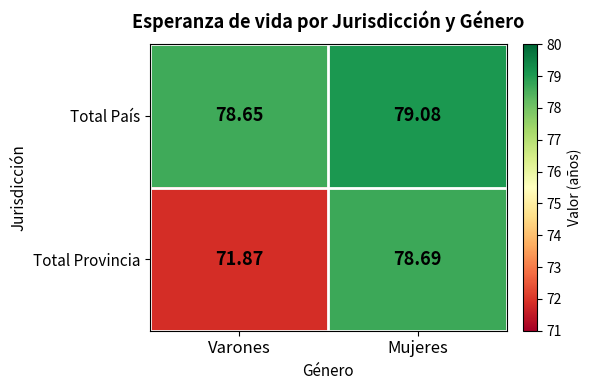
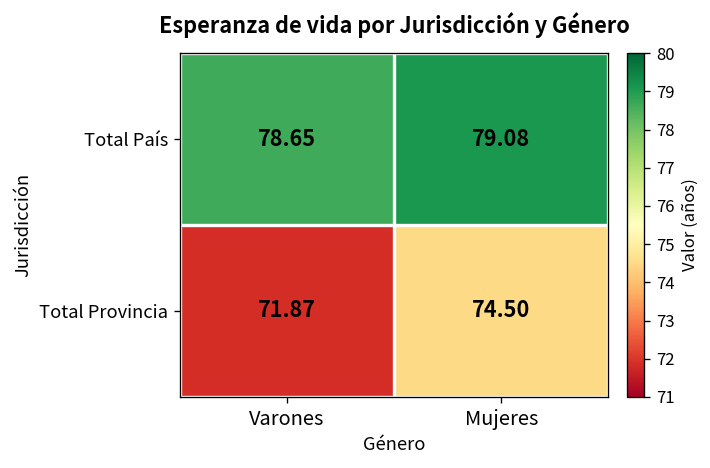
  {
    "Total País": {
      "Varones": 78.65,
      "Mujeres": 79.08
    },
    "Total Provincia": {
      "Varones": 71.87,
-     "Mujeres": 78.69
+     "Mujeres": 74.50
    }
  }
